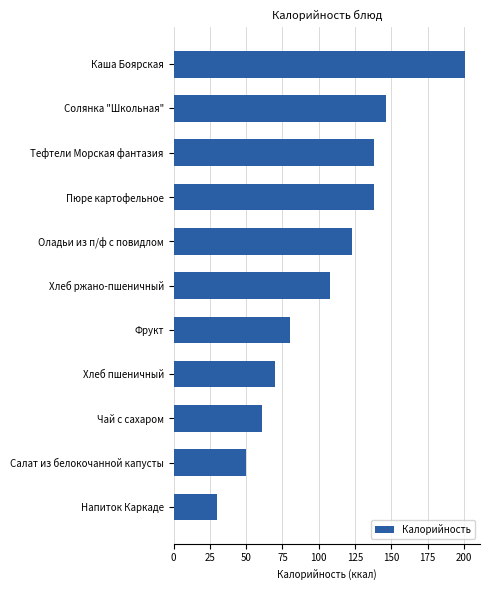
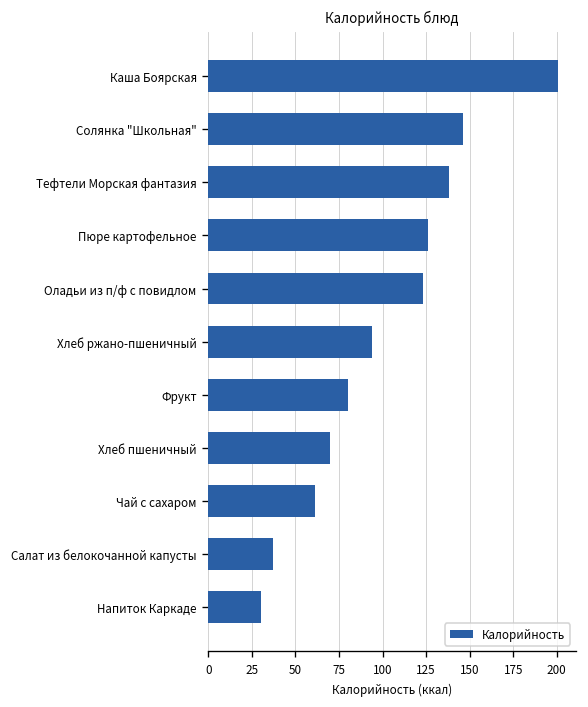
  {
    "Каша Боярская": 201,
    "Солянка \"Школьная\"": 146,
    "Тефтели Морская фантазия": 138,
-   "Пюре картофельное": 138,
+   "Пюре картофельное": 126,
    "Оладьи из п/ф с повидлом": 123,
-   "Хлеб ржано-пшеничный": 108,
+   "Хлеб ржано-пшеничный": 94,
    "Фрукт": 80,
    "Хлеб пшеничный": 70,
    "Чай с сахаром": 61,
-   "Салат из белокочанной капусты": 50,
+   "Салат из белокочанной капусты": 37,
    "Напиток Каркаде": 30
  }
